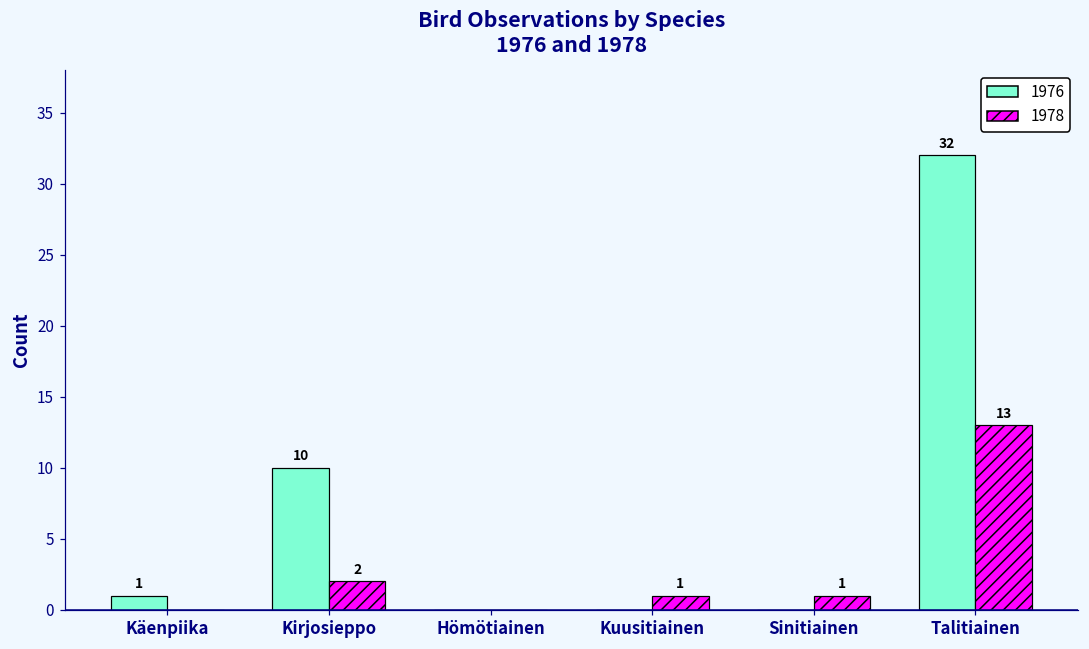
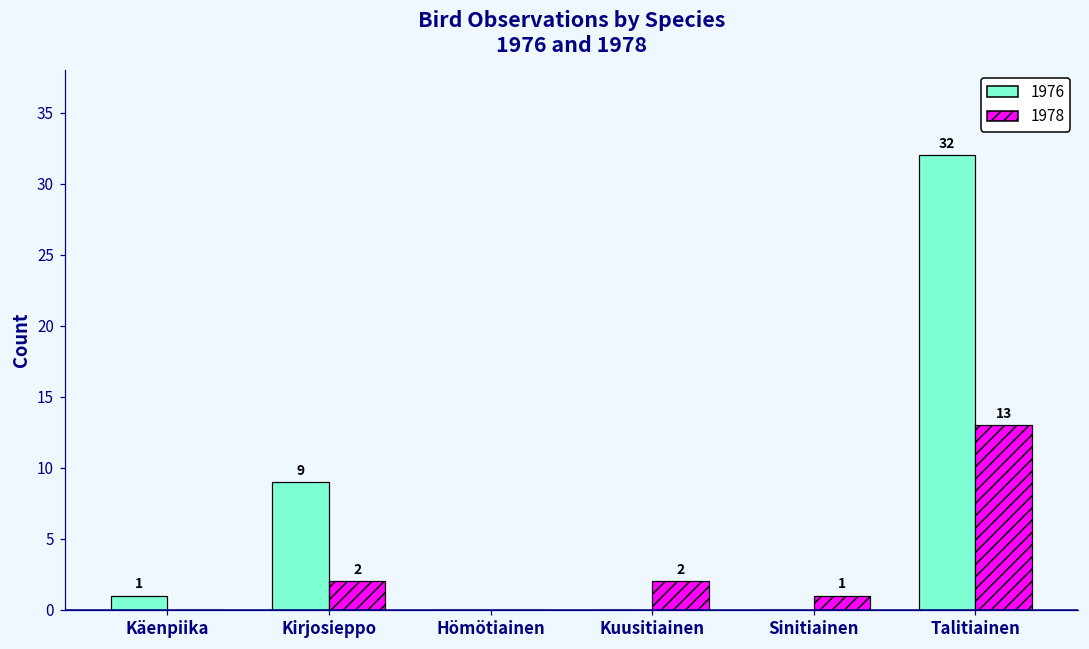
  {
    "1976": {
      "Käenpiika": 1,
-     "Kirjosieppo": 10,
+     "Kirjosieppo": 9,
      "Talitiainen": 32
    },
    "1978": {
      "Kirjosieppo": 2,
-     "Kuusitiainen": 1,
+     "Kuusitiainen": 2,
      "Sinitiainen": 1,
      "Talitiainen": 13
    }
  }
